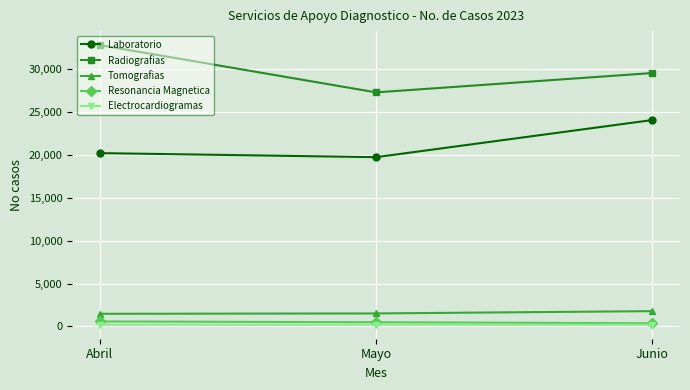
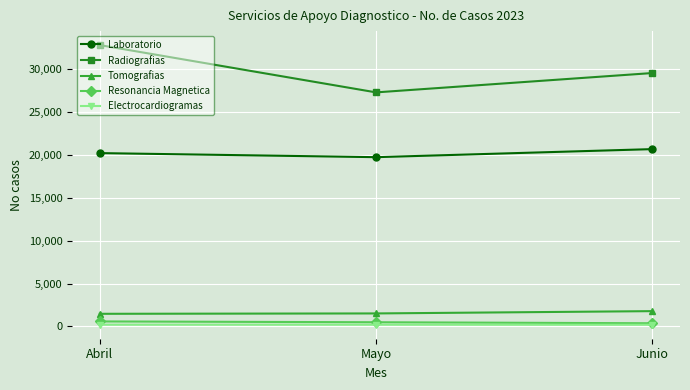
  {
    "Laboratorio": {
      "Abril": "20,000",
      "Mayo": "20,000",
-     "Junio": "24,000"
+     "Junio": "21,000"
    },
    "Electrocardiogramas": {
      "Abril": "0"
    }
  }
